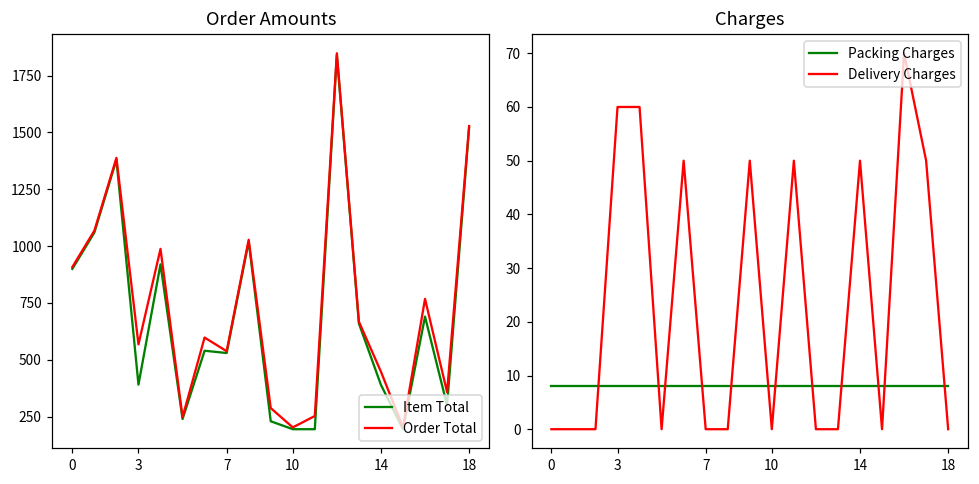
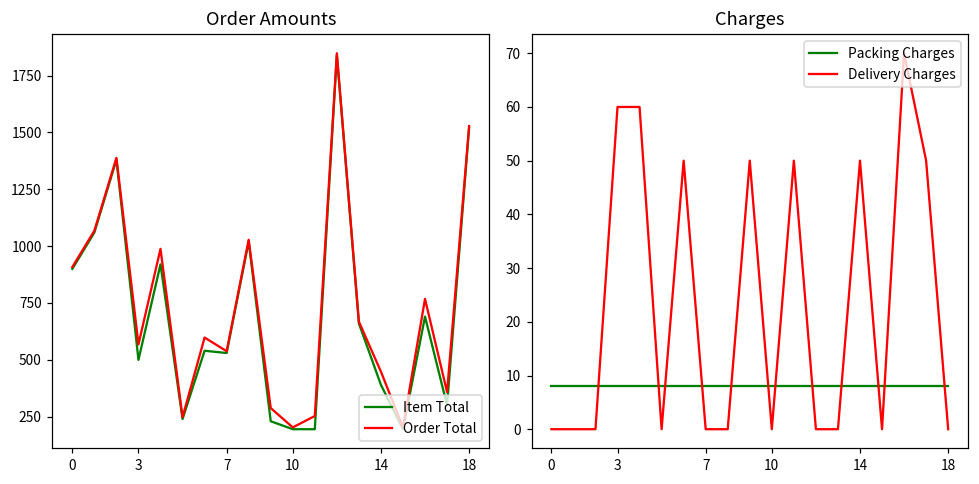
  {
    "Order Amounts": {
      "Item Total": {
-       "3": 390,
+       "3": 500,
        "14": 390
      },
      "Order Total": {
        "3": 570,
        "14": 450
      }
    },
    "Charges": {
      "Packing Charges": {
        "0": 8,
        "3": 8,
        "7": 8,
        "10": 8,
        "14": 8,
        "18": 8
      },
      "Delivery Charges": {
        "0": 0,
        "3": 60,
        "7": 0,
        "10": 0,
        "14": 50,
        "18": 0
      }
    }
  }
